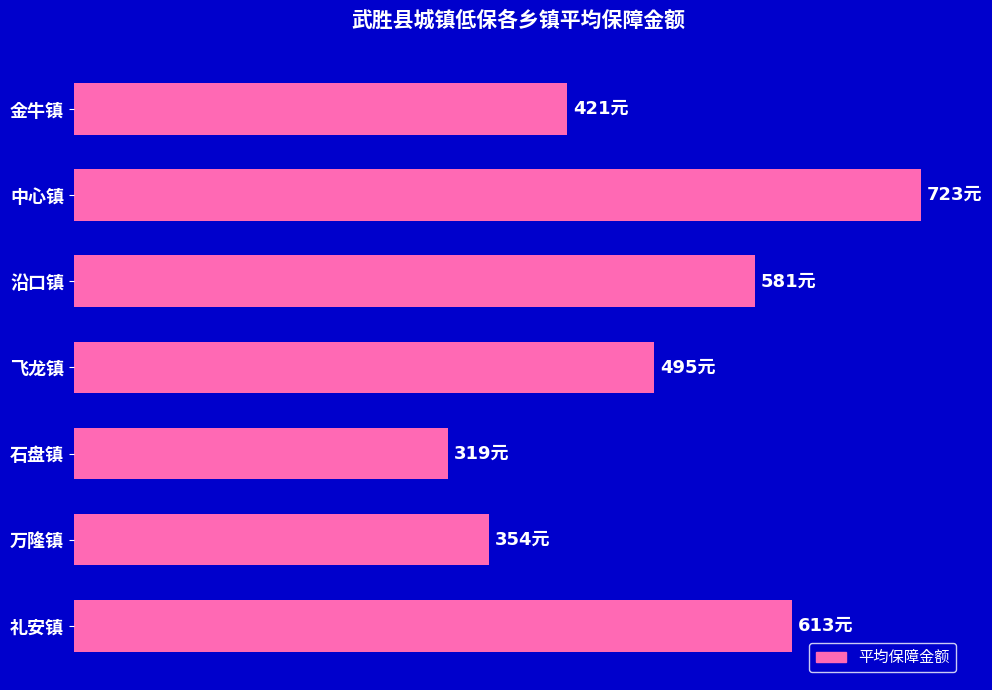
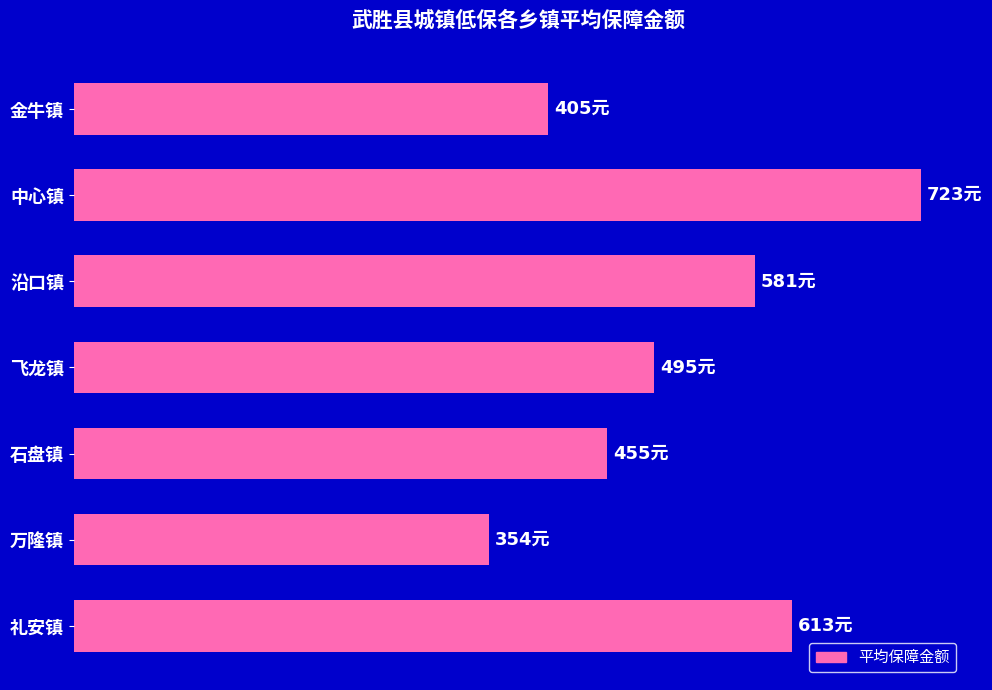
  {
-   "金牛镇": "421元",
+   "金牛镇": "405元",
    "中心镇": "723元",
    "沿口镇": "581元",
    "飞龙镇": "495元",
-   "石盘镇": "319元",
+   "石盘镇": "455元",
    "万隆镇": "354元",
    "礼安镇": "613元"
  }
